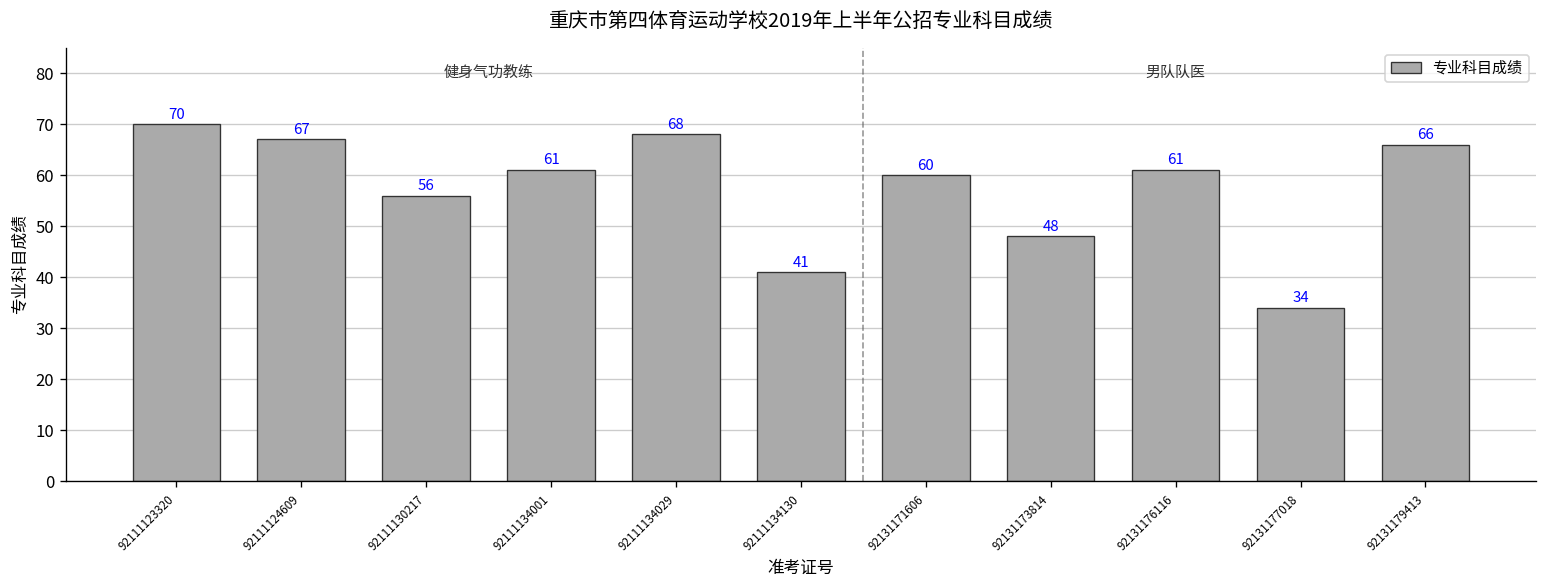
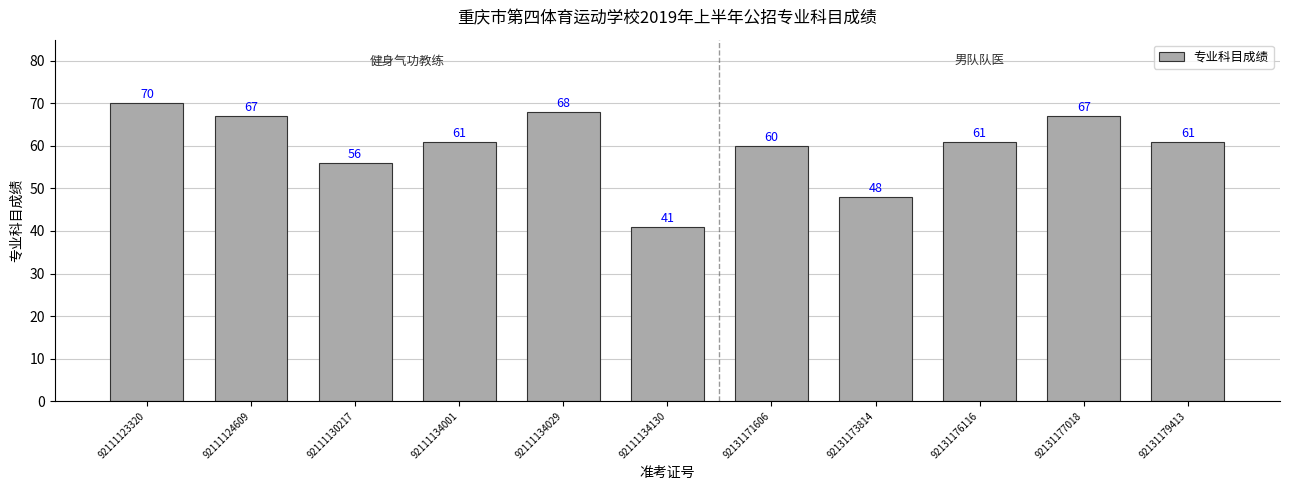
  {
    "92111123320": 70,
    "92111124609": 67,
    "92111130217": 56,
    "92111134001": 61,
    "92111134029": 68,
    "92111134130": 41,
    "92131171606": 60,
    "92131173814": 48,
    "92131176116": 61,
-   "92131177018": 34,
-   "92131179413": 66
+   "92131177018": 67,
+   "92131179413": 61
  }
